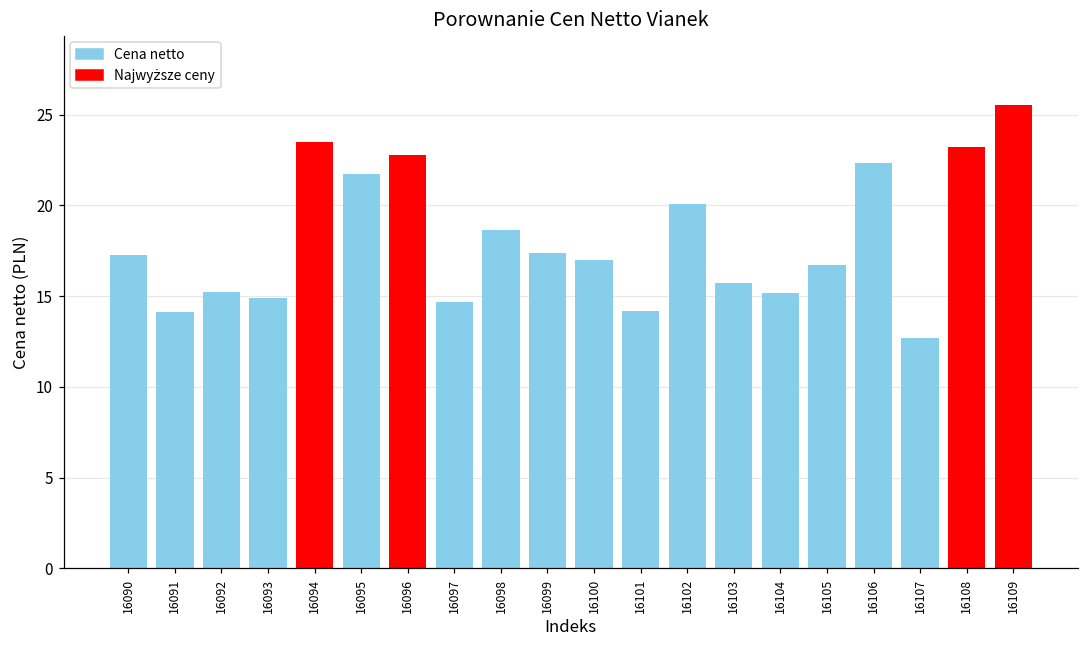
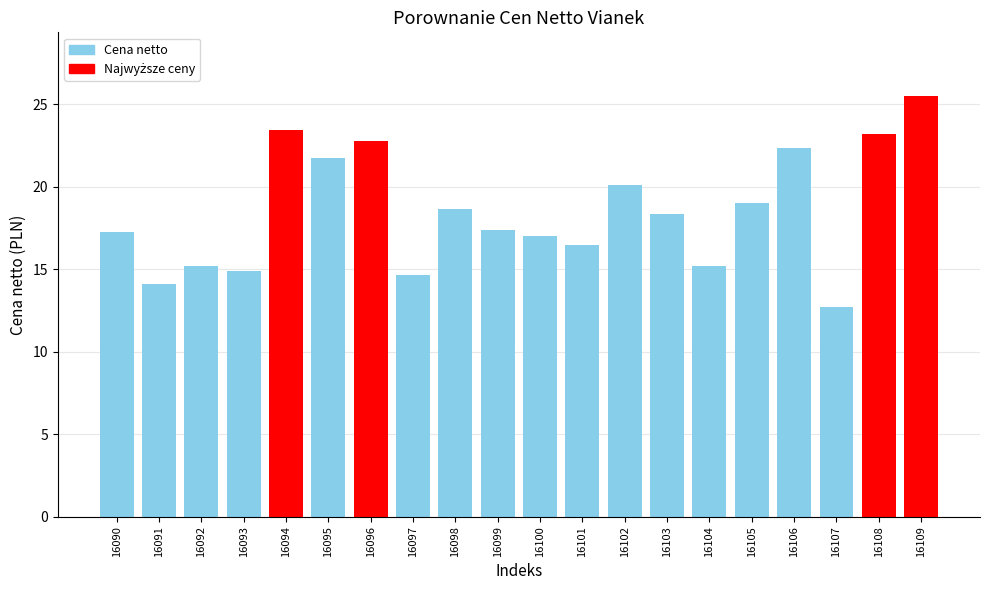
  {
    "16090": 17.3,
    "16091": 14.1,
    "16092": 15.2,
    "16093": 14.9,
    "16094": 23.5,
    "16095": 21.7,
    "16096": 22.8,
    "16097": 14.7,
    "16098": 18.6,
    "16099": 17.4,
    "16100": 17.0,
-   "16101": 14.2,
+   "16101": 16.5,
    "16102": 20.1,
-   "16103": 15.8,
+   "16103": 18.3,
    "16104": 15.2,
-   "16105": 16.7,
+   "16105": 19.0,
    "16106": 22.3,
    "16107": 12.7,
    "16108": 23.2,
    "16109": 25.5
  }
